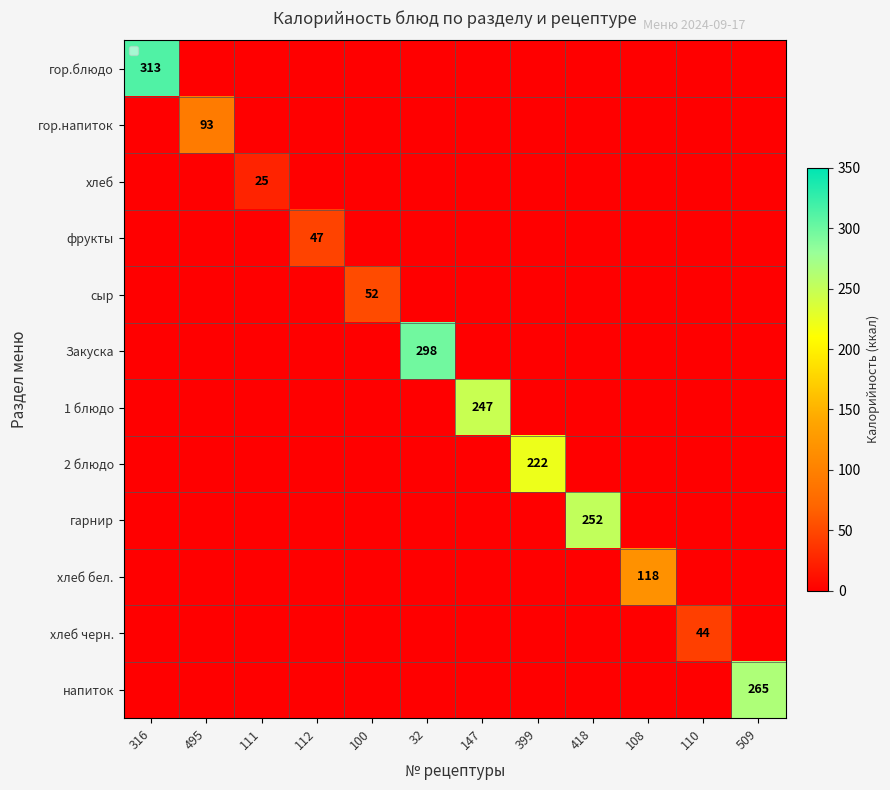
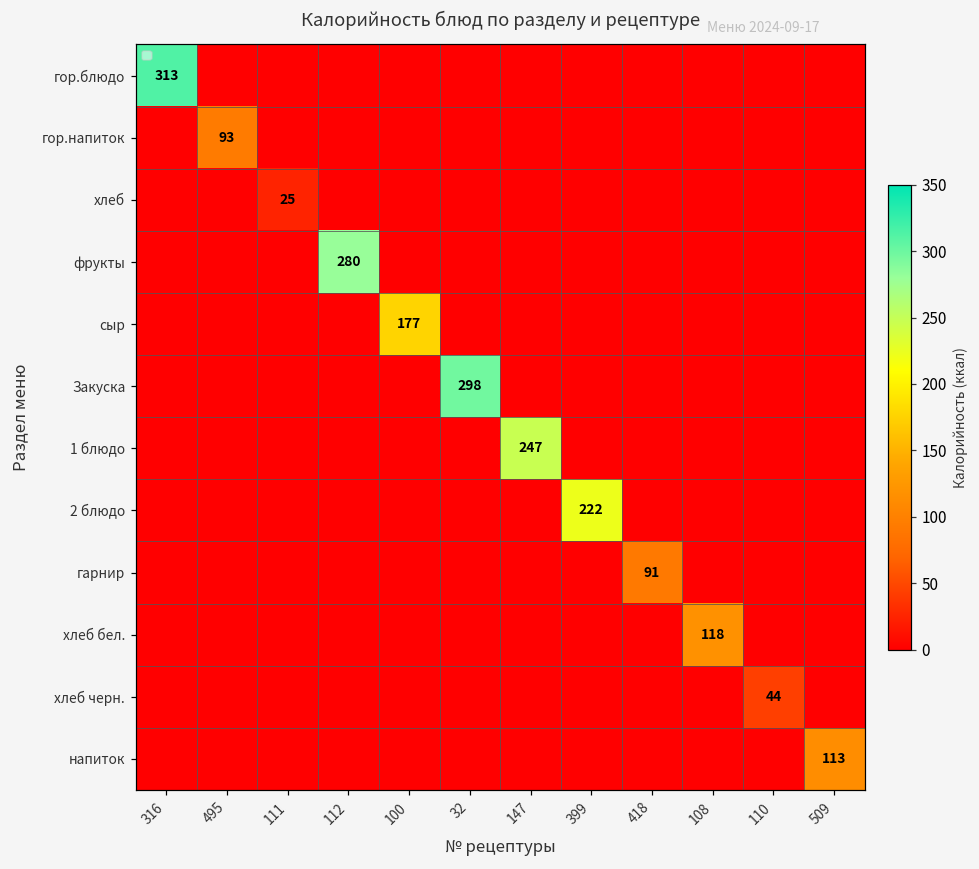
  {
    "гор.блюдо": {
      "316": 313
    },
    "гор.напиток": {
      "495": 93
    },
    "хлеб": {
      "111": 25
    },
    "фрукты": {
-     "112": 47
+     "112": 280
    },
    "сыр": {
-     "100": 52
+     "100": 177
    },
    "Закуска": {
      "32": 298
    },
    "1 блюдо": {
      "147": 247
    },
    "2 блюдо": {
      "399": 222
    },
    "гарнир": {
-     "418": 252
+     "418": 91
    },
    "хлеб бел.": {
      "108": 118
    },
    "хлеб черн.": {
      "110": 44
    },
    "напиток": {
-     "509": 265
+     "509": 113
    }
  }
